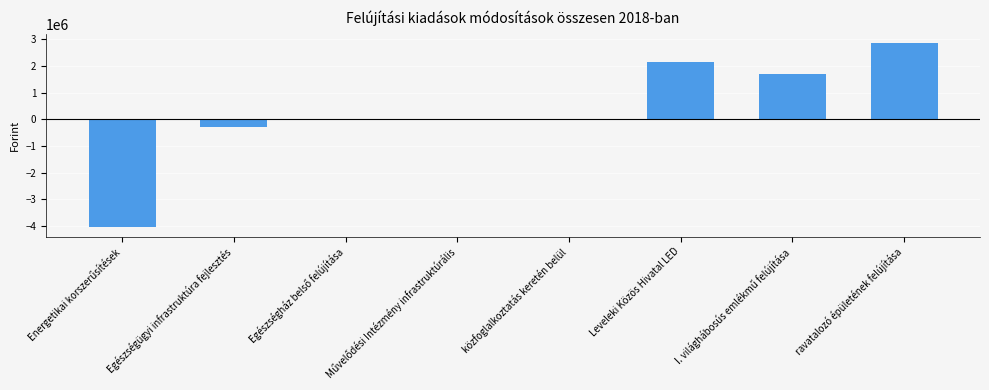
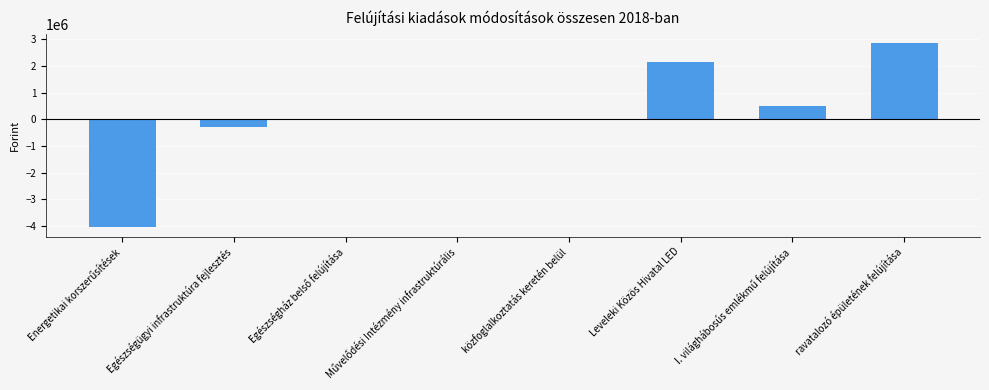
  {
    "Energetikai korszerűsítések": -4000000,
    "Egészségügyi infrastruktúra fejlesztés": -300000,
    "Egészségház belső felújítása": 0,
    "Művelődési Intézmény infrastruktúrális": 0,
    "közfoglalkoztatás keretén belül": 0,
    "Leveleki Közös Hivatal LED": 2100000,
-   "I. világhábosús emlékmű felújítása": 1700000,
+   "I. világhábosús emlékmű felújítása": 500000,
    "ravatalozó épületének felújítása": 2900000
  }
